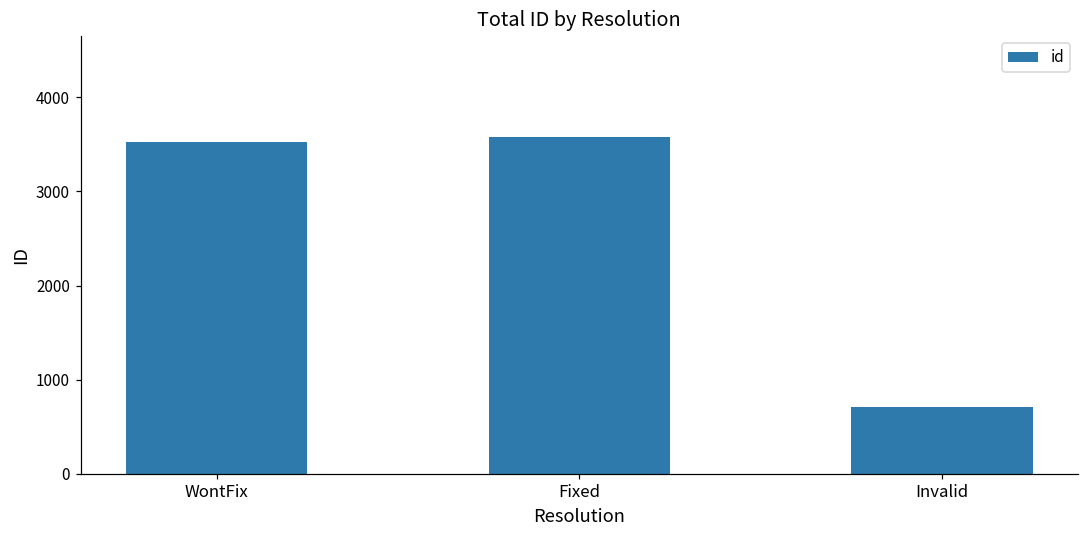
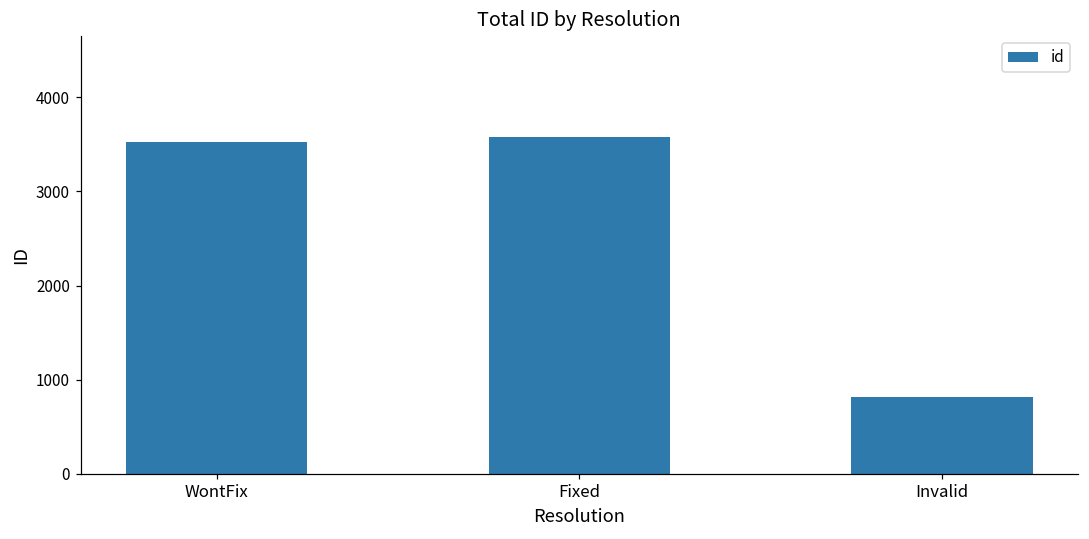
  {
    "WontFix": 3500,
    "Fixed": 3600,
-   "Invalid": 700
+   "Invalid": 800
  }
